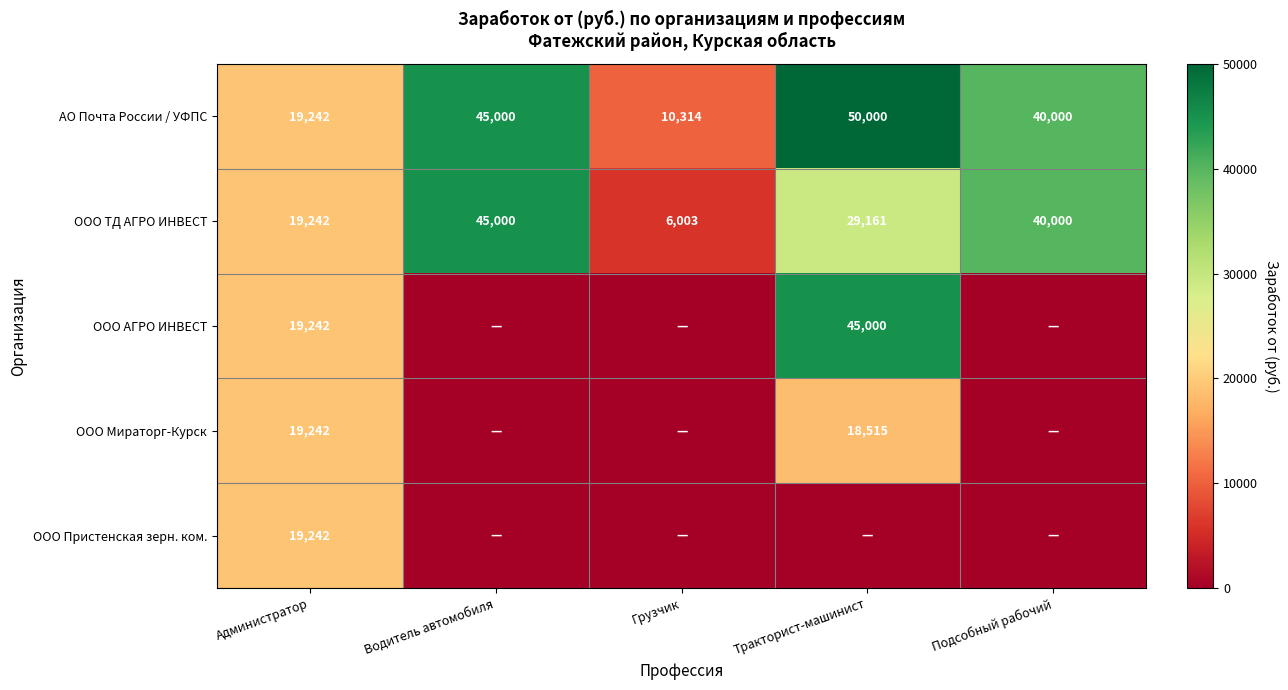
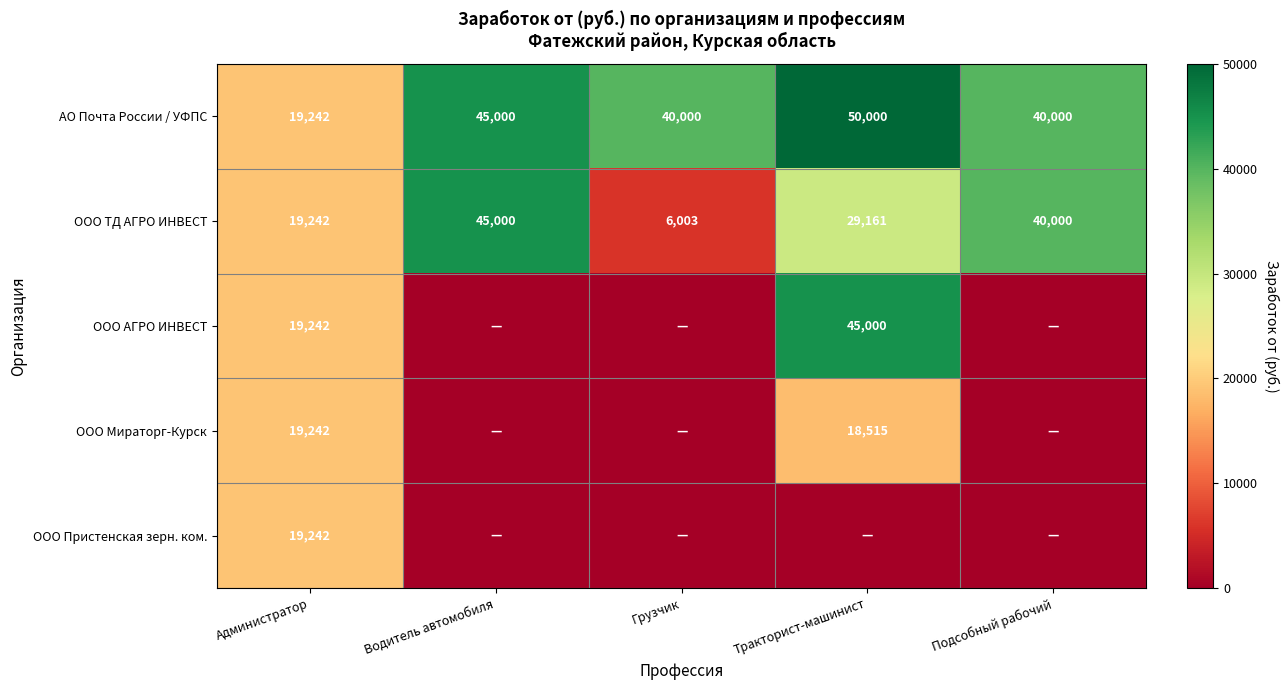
  {
    "АО Почта России / УФПС": {
      "Администратор": "19,242",
      "Водитель автомобиля": "45,000",
-     "Грузчик": "10,314",
+     "Грузчик": "40,000",
      "Тракторист-машинист": "50,000",
      "Подсобный рабочий": "40,000"
    },
    "ООО ТД АГРО ИНВЕСТ": {
      "Администратор": "19,242",
      "Водитель автомобиля": "45,000",
      "Грузчик": "6,003",
      "Тракторист-машинист": "29,161",
      "Подсобный рабочий": "40,000"
    },
    "ООО АГРО ИНВЕСТ": {
      "Администратор": "19,242",
      "Тракторист-машинист": "45,000"
    },
    "ООО Мираторг-Курск": {
      "Администратор": "19,242",
      "Тракторист-машинист": "18,515"
    },
    "ООО Пристенская зерн. ком.": {
      "Администратор": "19,242"
    }
  }
